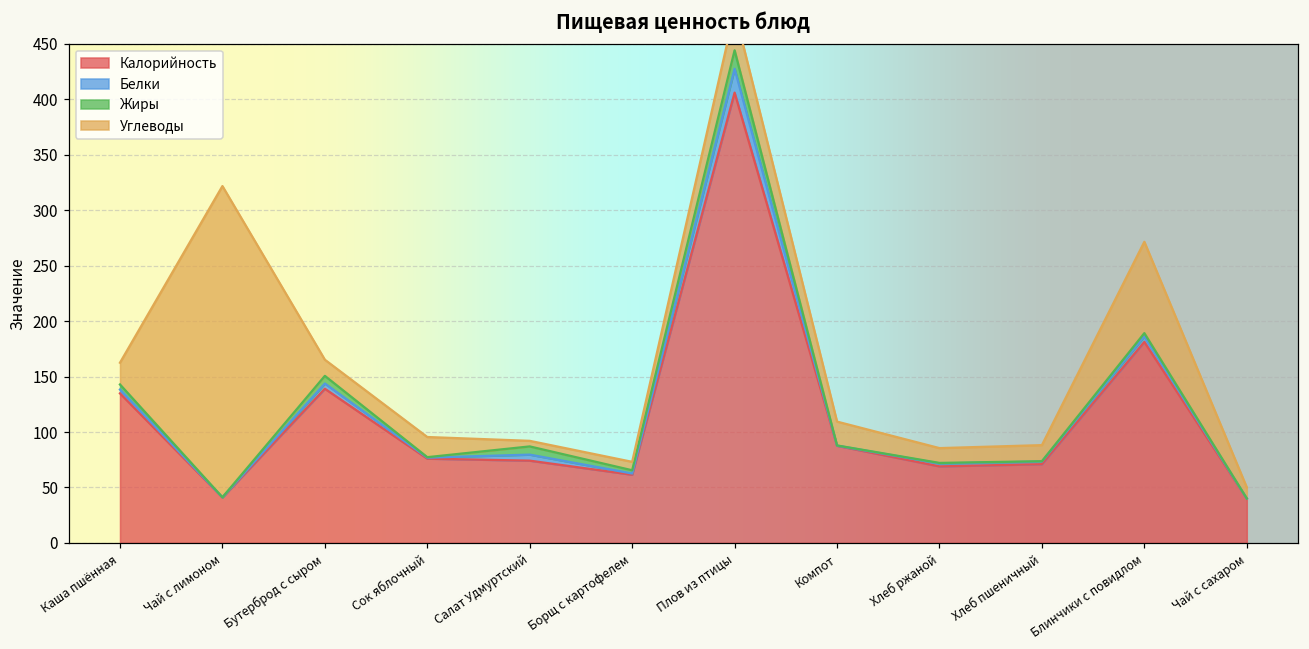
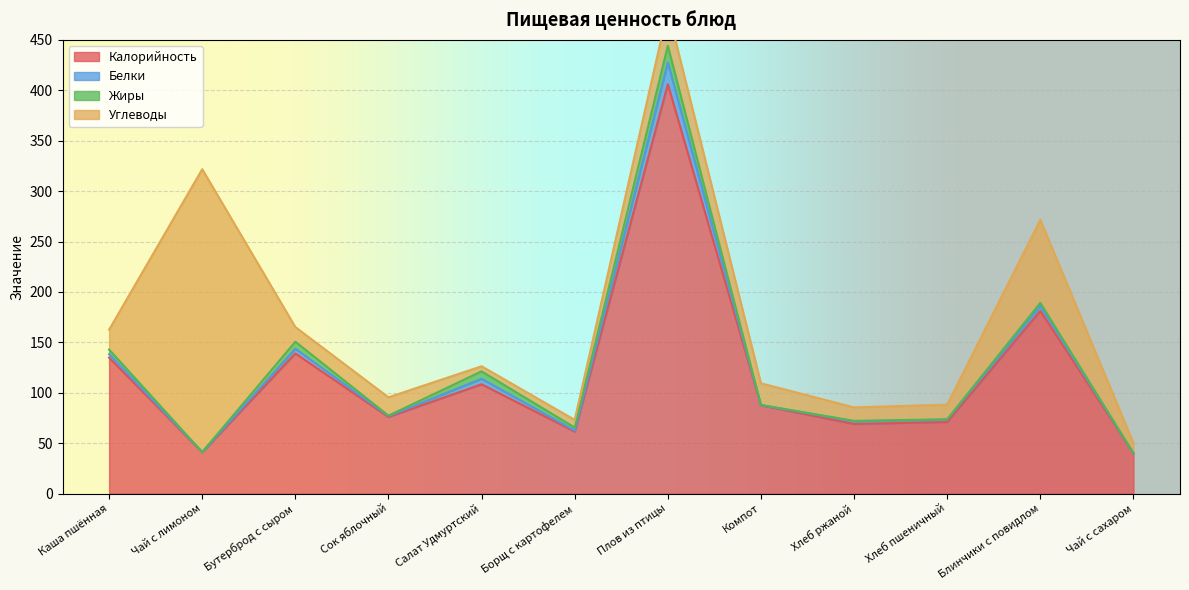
  {
    "Калорийность": {
      "Каша пшённая": 135,
      "Бутерброд с сыром": 139,
-     "Салат Удмуртский": 74,
+     "Салат Удмуртский": 108,
      "Плов из птицы": 406,
      "Хлеб ржаной": 69,
      "Блинчики с повидлом": 181
    },
    "Белки": {
      "Каша пшённая": 3,
      "Бутерброд с сыром": 5,
      "Салат Удмуртский": 5,
      "Плов из птицы": 21,
      "Блинчики с повидлом": 5
    },
    "Жиры": {
      "Каша пшённая": 5,
      "Бутерброд с сыром": 7,
      "Салат Удмуртский": 7,
      "Борщ с картофелем": 3,
      "Плов из птицы": 17,
      "Блинчики с повидлом": 3
    },
    "Углеводы": {
      "Каша пшённая": 20,
      "Чай с лимоном": 281,
      "Бутерброд с сыром": 15,
      "Сок яблочный": 18,
      "Салат Удмуртский": 5,
      "Борщ с картофелем": 8,
      "Компот": 21,
      "Хлеб ржаной": 13,
      "Хлеб пшеничный": 14,
      "Блинчики с повидлом": 82,
      "Чай с сахаром": 10
    }
  }
